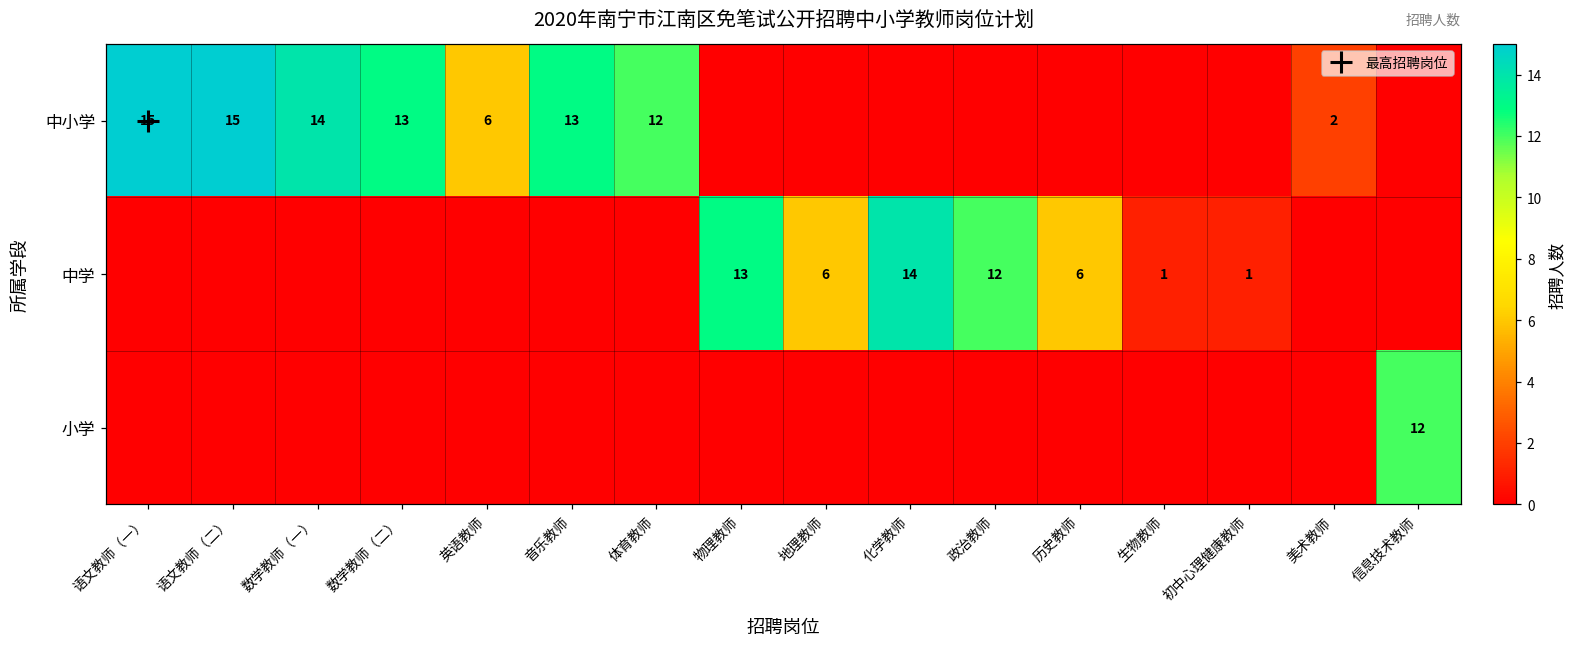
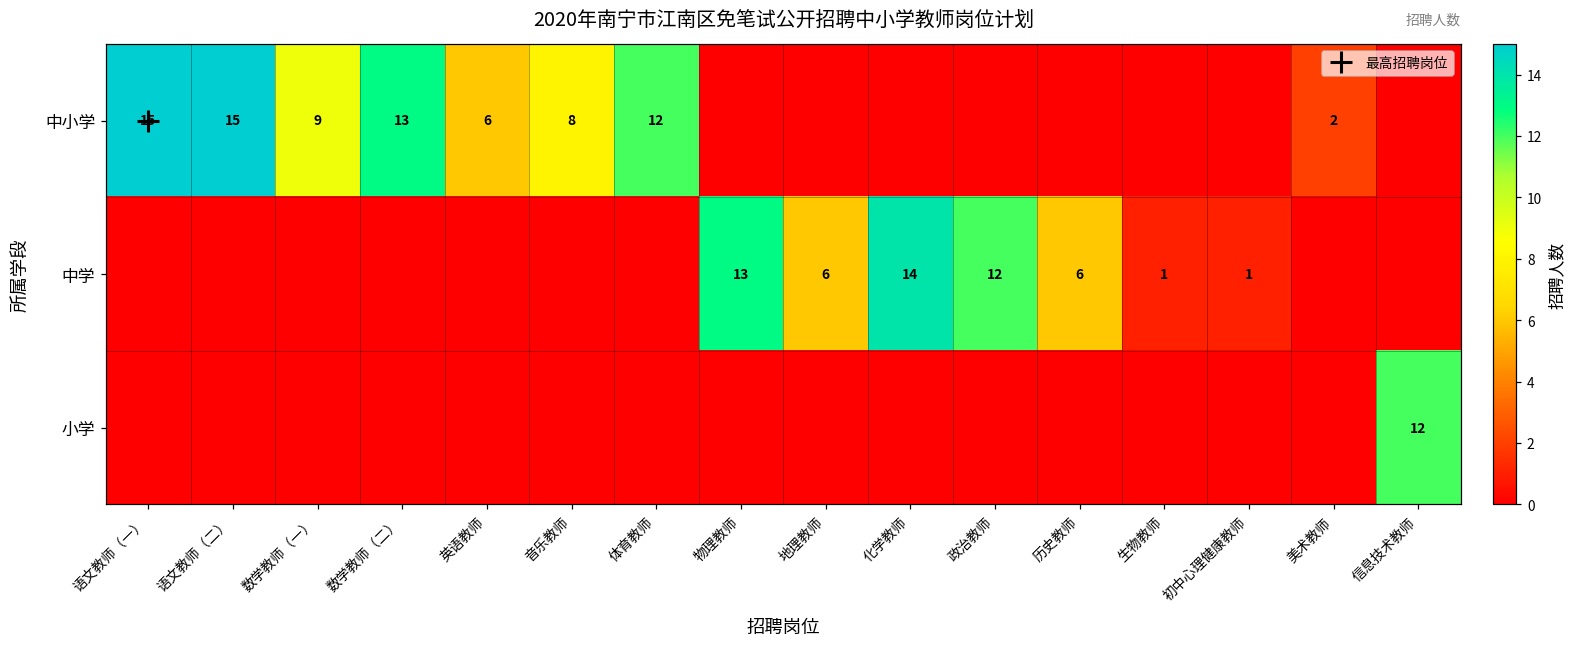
  {
    "中小学": {
      "语文教师（二）": 15,
-     "数学教师（一）": 14,
+     "数学教师（一）": 9,
      "数学教师（二）": 13,
      "英语教师": 6,
-     "音乐教师": 13,
+     "音乐教师": 8,
      "体育教师": 12,
      "美术教师": 2
    },
    "中学": {
      "物理教师": 13,
      "地理教师": 6,
      "化学教师": 14,
      "政治教师": 12,
      "历史教师": 6,
      "生物教师": 1,
      "初中心理健康教师": 1
    },
    "小学": {
      "信息技术教师": 12
    }
  }
